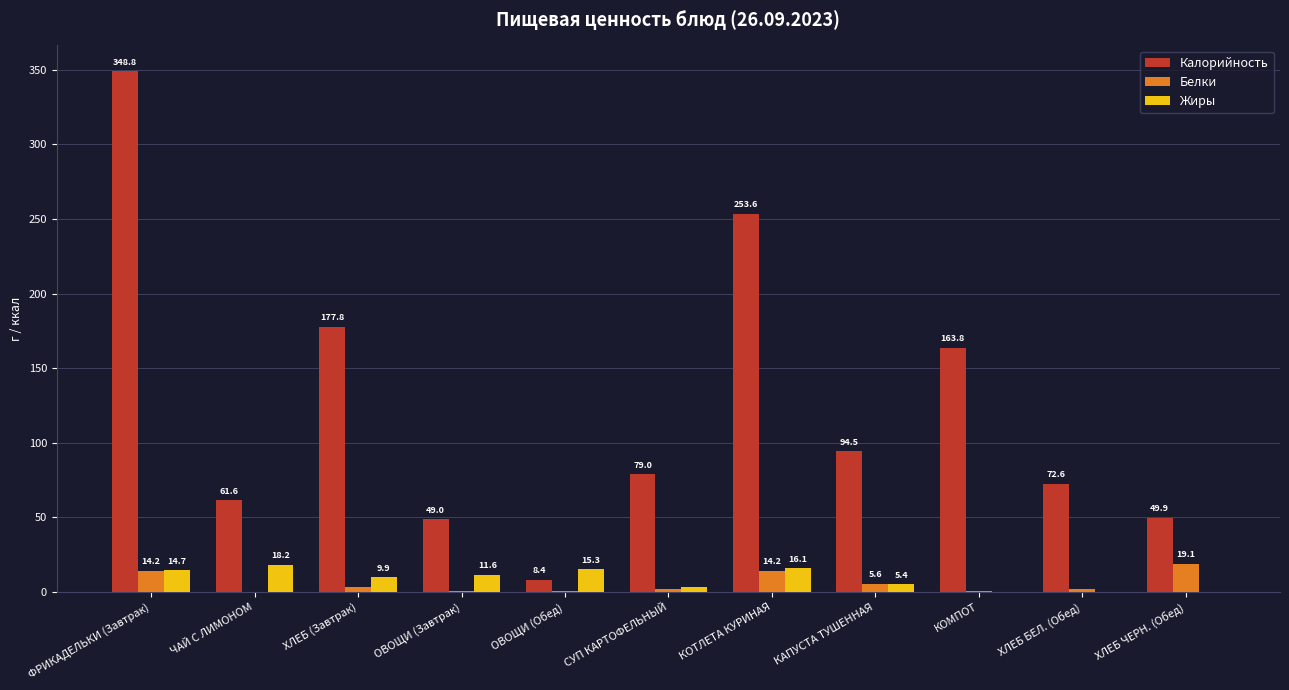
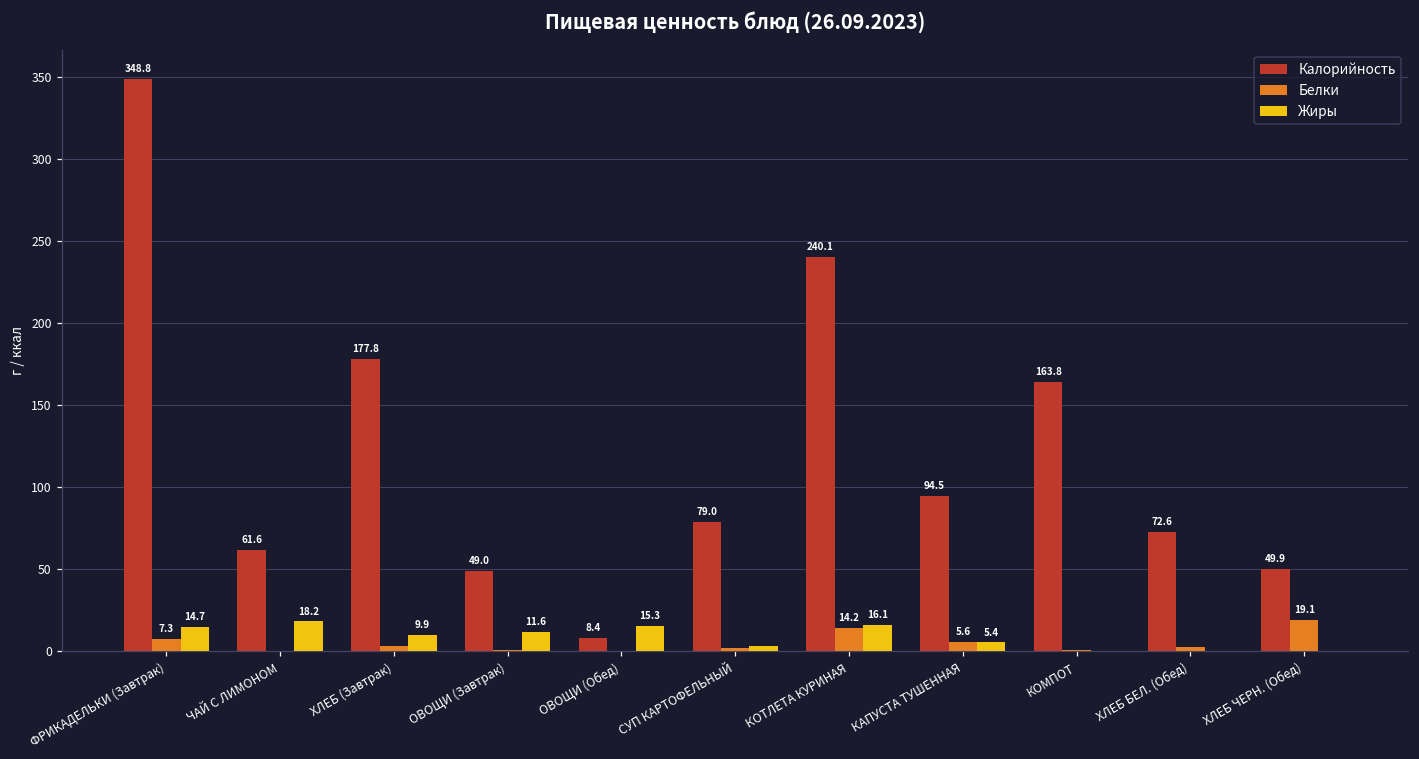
  {
    "Калорийность": {
      "ФРИКАДЕЛЬКИ (Завтрак)": 348.8,
      "ЧАЙ С ЛИМОНОМ": 61.6,
      "ХЛЕБ (Завтрак)": 177.8,
      "ОВОЩИ (Завтрак)": 49.0,
      "ОВОЩИ (Обед)": 8.4,
      "СУП КАРТОФЕЛЬНЫЙ": 79.0,
-     "КОТЛЕТА КУРИНАЯ": 253.6,
+     "КОТЛЕТА КУРИНАЯ": 240.1,
      "КАПУСТА ТУШЕННАЯ": 94.5,
      "КОМПОТ": 163.8,
      "ХЛЕБ БЕЛ. (Обед)": 72.6,
      "ХЛЕБ ЧЕРН. (Обед)": 49.9
    },
    "Белки": {
-     "ФРИКАДЕЛЬКИ (Завтрак)": 14.2,
+     "ФРИКАДЕЛЬКИ (Завтрак)": 7.3,
      "КОТЛЕТА КУРИНАЯ": 14.2,
      "КАПУСТА ТУШЕННАЯ": 5.6,
      "ХЛЕБ ЧЕРН. (Обед)": 19.1
    },
    "Жиры": {
      "ФРИКАДЕЛЬКИ (Завтрак)": 14.7,
      "ЧАЙ С ЛИМОНОМ": 18.2,
      "ХЛЕБ (Завтрак)": 9.9,
      "ОВОЩИ (Завтрак)": 11.6,
      "ОВОЩИ (Обед)": 15.3,
      "КОТЛЕТА КУРИНАЯ": 16.1,
      "КАПУСТА ТУШЕННАЯ": 5.4
    }
  }
